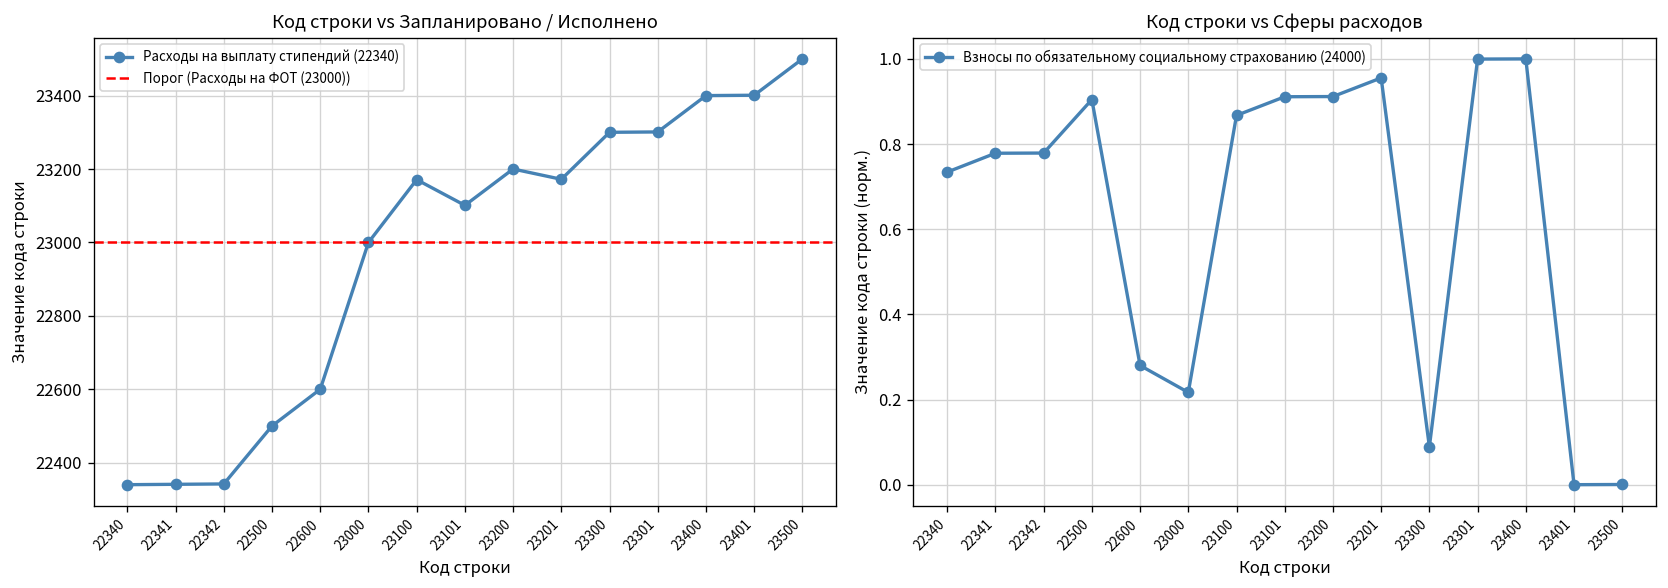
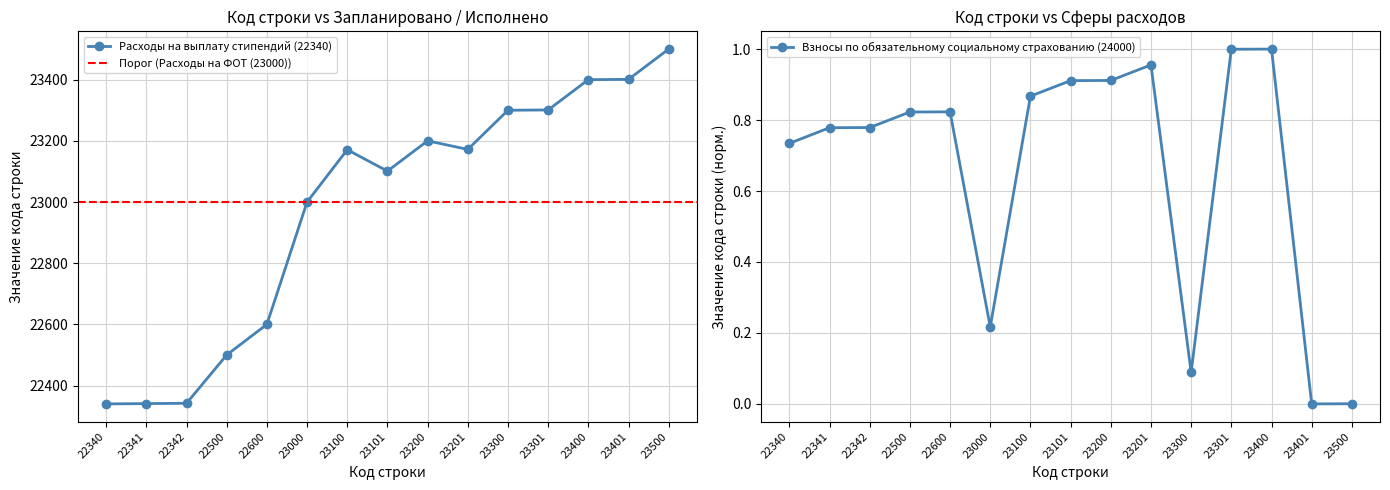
  {
    "Код строки vs Запланировано / Исполнено": {
      "22340": 22340,
      "22341": 22340,
      "22342": 22340,
      "22500": 22500,
      "22600": 22600,
      "23000": 23000,
      "23100": 23170,
      "23101": 23100,
      "23200": 23200,
      "23201": 23170,
      "23300": 23300,
      "23301": 23300,
      "23400": 23400,
      "23401": 23400,
      "23500": 23500
    },
    "Код строки vs Сферы расходов": {
      "22340": 0.73,
      "22341": 0.78,
      "22342": 0.78,
-     "22500": 0.90,
-     "22600": 0.28,
+     "22500": 0.82,
+     "22600": 0.82,
      "23000": 0.22,
      "23100": 0.87,
      "23101": 0.91,
      "23200": 0.91,
      "23201": 0.96,
      "23300": 0.09,
      "23301": 1.00,
      "23400": 1.00,
      "23401": 0.00,
      "23500": 0.00
    }
  }
